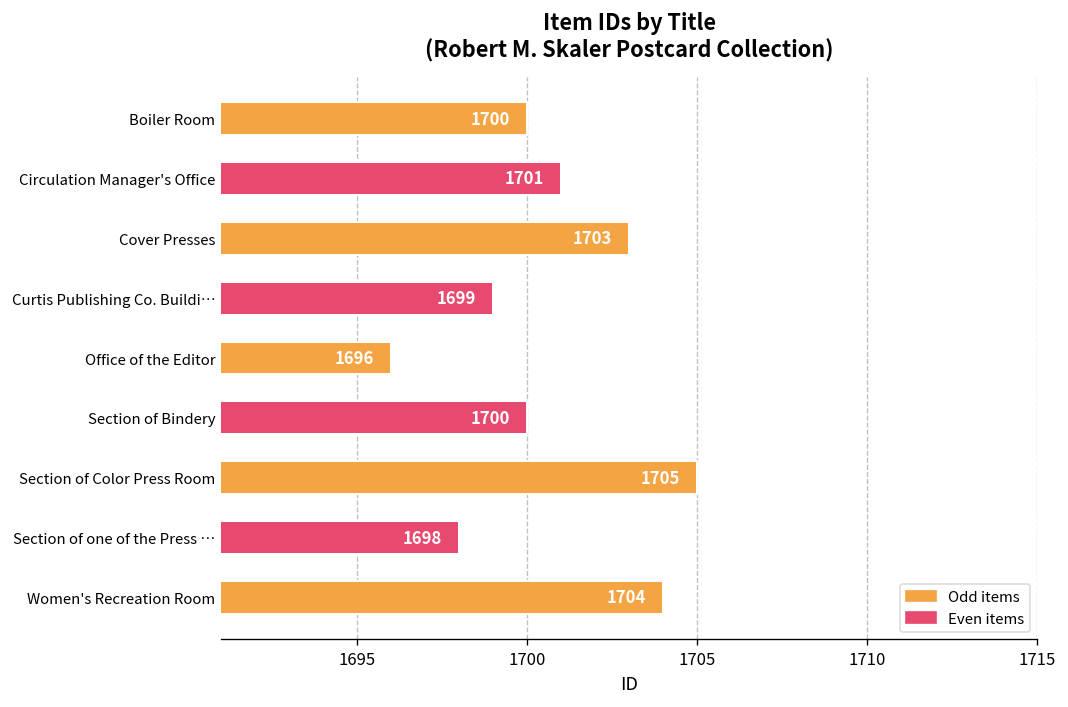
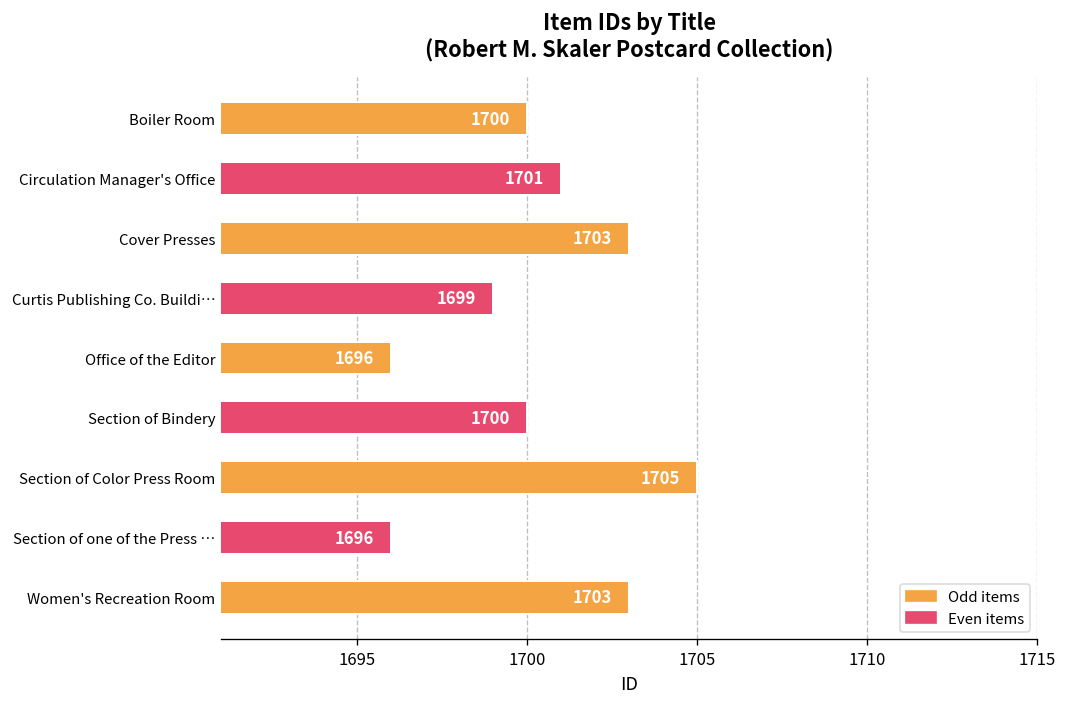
  {
    "Boiler Room": 1700,
    "Circulation Manager's Office": 1701,
    "Cover Presses": 1703,
    "Curtis Publishing Co. Buildi…": 1699,
    "Office of the Editor": 1696,
    "Section of Bindery": 1700,
    "Section of Color Press Room": 1705,
-   "Section of one of the Press …": 1698,
-   "Women's Recreation Room": 1704
+   "Section of one of the Press …": 1696,
+   "Women's Recreation Room": 1703
  }
